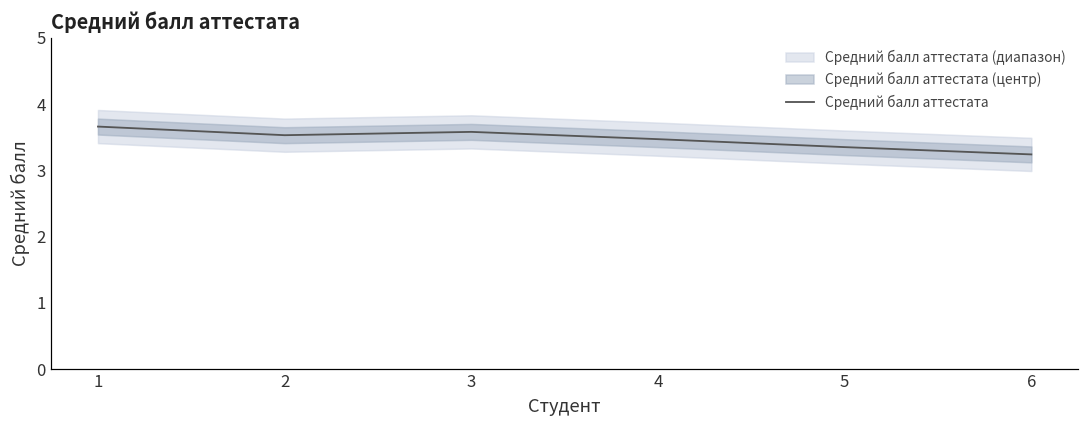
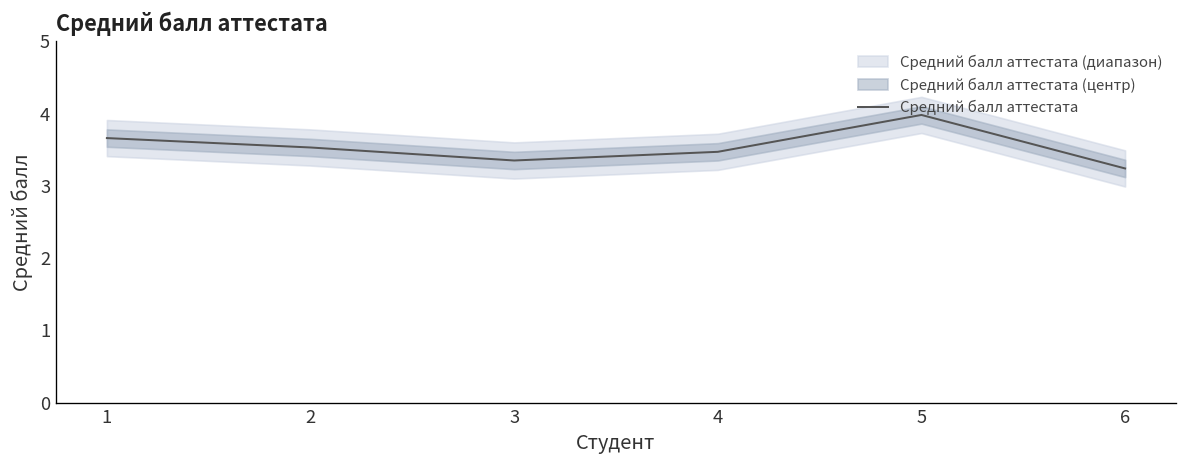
  {
    "Средний балл аттестата": {
      "1": 3.7,
      "2": 3.5,
-     "3": 3.6,
+     "3": 3.4,
      "4": 3.5,
-     "5": 3.4,
+     "5": 4.0,
      "6": 3.2
    }
  }
